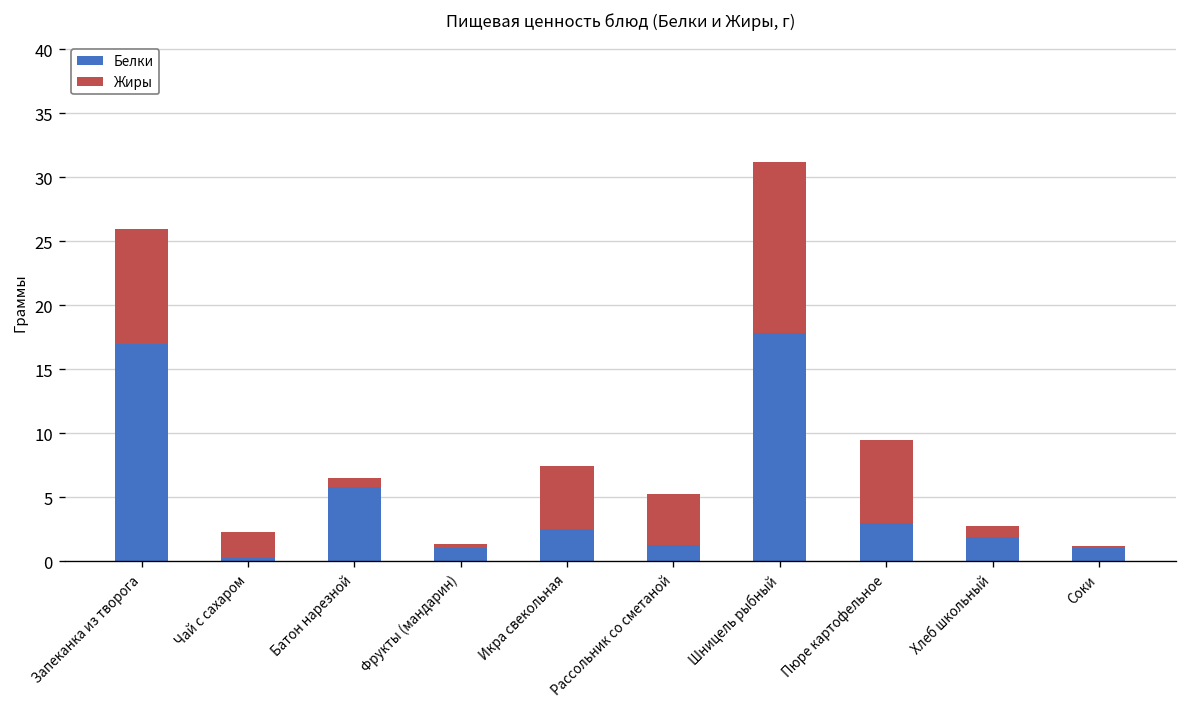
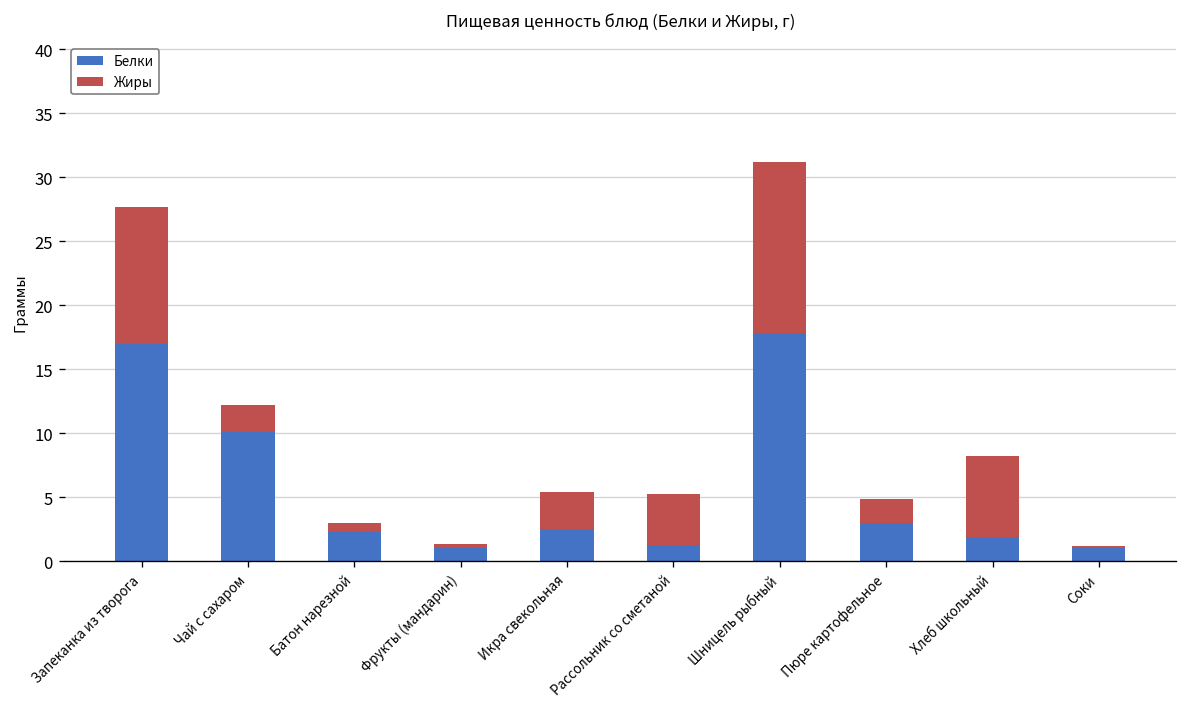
  {
    "Белки": {
      "Запеканка из творога": 16.9,
-     "Чай с сахаром": 0.2,
-     "Батон нарезной": 5.8,
+     "Чай с сахаром": 10.1,
+     "Батон нарезной": 2.3,
      "Фрукты (мандарин)": 1.0,
      "Икра свекольная": 2.5,
      "Рассольник со сметаной": 1.3,
      "Шницель рыбный": 17.8,
      "Пюре картофельное": 3.0,
      "Хлеб школьный": 1.9,
      "Соки": 1.0
    },
    "Жиры": {
-     "Запеканка из творога": 9.1,
+     "Запеканка из творога": 10.8,
      "Чай с сахаром": 2.1,
      "Батон нарезной": 0.7,
      "Фрукты (мандарин)": 0.3,
-     "Икра свекольная": 4.9,
+     "Икра свекольная": 2.9,
      "Рассольник со сметаной": 4.0,
      "Шницель рыбный": 13.4,
-     "Пюре картофельное": 6.5,
-     "Хлеб школьный": 0.9
+     "Пюре картофельное": 1.9,
+     "Хлеб школьный": 6.3
    }
  }
